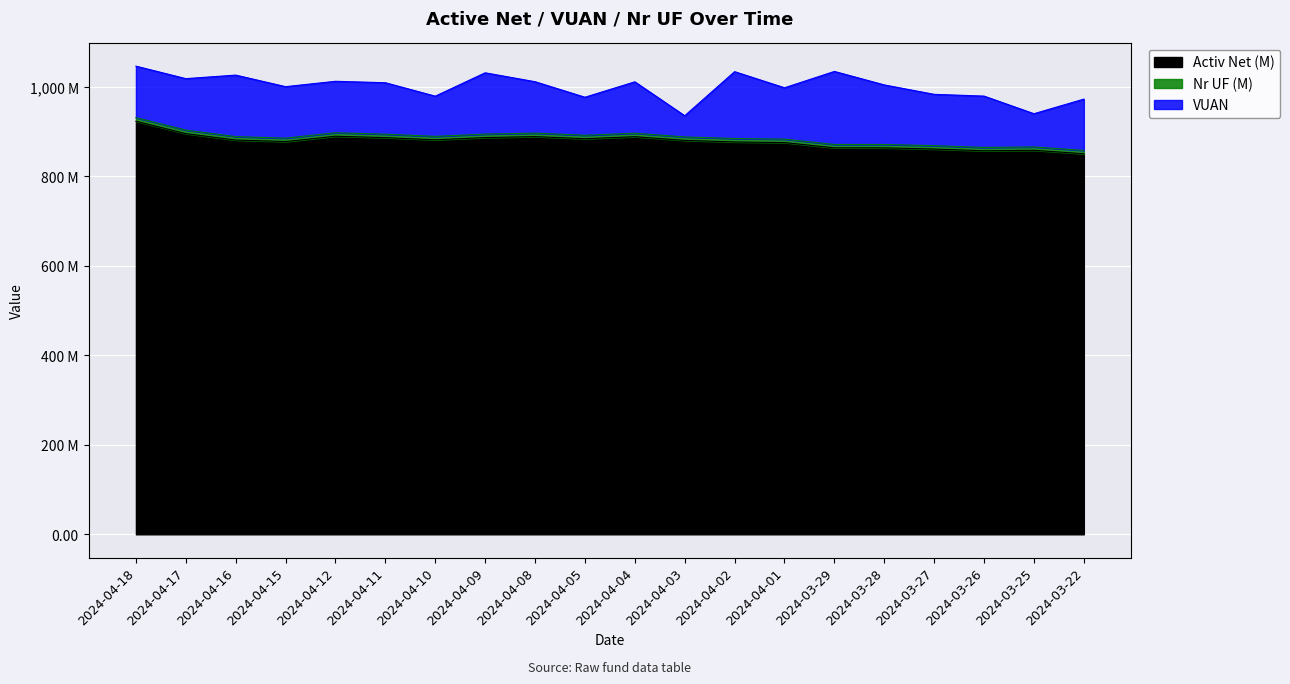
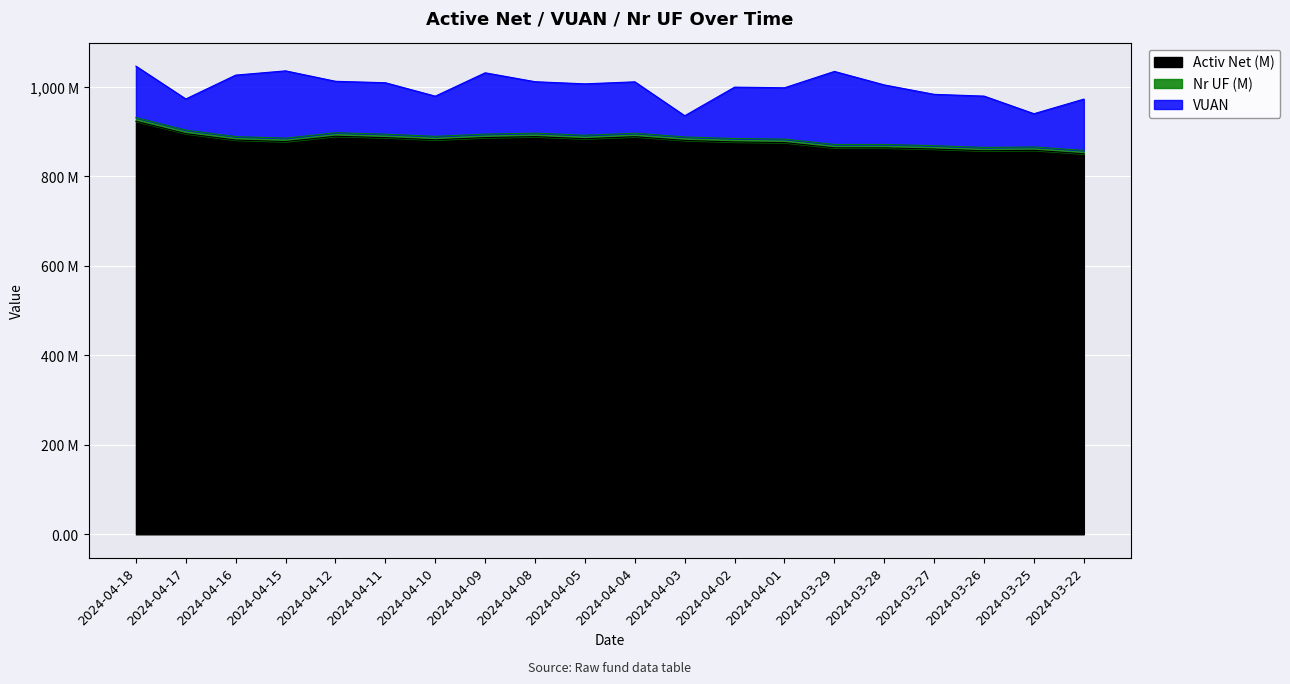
  {
    "Activ Net (M)": {
      "2024-04-18": "920,000,000",
      "2024-04-17": "900,000,000",
      "2024-04-16": "880,000,000",
      "2024-04-15": "880,000,000",
      "2024-04-12": "890,000,000",
      "2024-04-11": "890,000,000",
      "2024-04-10": "880,000,000",
      "2024-04-09": "890,000,000",
      "2024-04-08": "890,000,000",
      "2024-04-05": "880,000,000",
      "2024-04-04": "890,000,000",
      "2024-04-03": "880,000,000",
      "2024-04-02": "880,000,000",
      "2024-04-01": "880,000,000",
      "2024-03-29": "860,000,000",
      "2024-03-28": "860,000,000",
      "2024-03-27": "860,000,000",
      "2024-03-26": "860,000,000",
      "2024-03-25": "860,000,000",
      "2024-03-22": "850,000,000"
    },
    "Nr UF (M)": {
      "2024-04-18": "10,000,000",
      "2024-04-17": "10,000,000",
      "2024-04-16": "10,000,000",
      "2024-04-15": "10,000,000",
      "2024-04-12": "10,000,000",
      "2024-04-11": "10,000,000",
      "2024-04-10": "10,000,000",
      "2024-04-09": "10,000,000",
      "2024-04-08": "10,000,000",
      "2024-04-05": "10,000,000",
      "2024-04-04": "10,000,000",
      "2024-04-03": "10,000,000",
      "2024-04-02": "10,000,000",
      "2024-04-01": "10,000,000",
      "2024-03-29": "10,000,000",
      "2024-03-28": "10,000,000",
      "2024-03-27": "10,000,000",
      "2024-03-26": "10,000,000",
      "2024-03-25": "10,000,000",
      "2024-03-22": "10,000,000"
    },
    "VUAN": {
      "2024-04-18": "120,000,000",
-     "2024-04-17": "120,000,000",
+     "2024-04-17": "70,000,000",
      "2024-04-16": "140,000,000",
-     "2024-04-15": "120,000,000",
+     "2024-04-15": "150,000,000",
      "2024-04-12": "120,000,000",
      "2024-04-11": "110,000,000",
      "2024-04-10": "90,000,000",
      "2024-04-09": "140,000,000",
      "2024-04-08": "110,000,000",
-     "2024-04-05": "80,000,000",
+     "2024-04-05": "110,000,000",
      "2024-04-04": "110,000,000",
      "2024-04-03": "50,000,000",
-     "2024-04-02": "150,000,000",
+     "2024-04-02": "110,000,000",
      "2024-04-01": "110,000,000",
      "2024-03-29": "160,000,000",
      "2024-03-28": "130,000,000",
      "2024-03-27": "110,000,000",
      "2024-03-26": "110,000,000",
      "2024-03-25": "70,000,000",
      "2024-03-22": "110,000,000"
    }
  }
